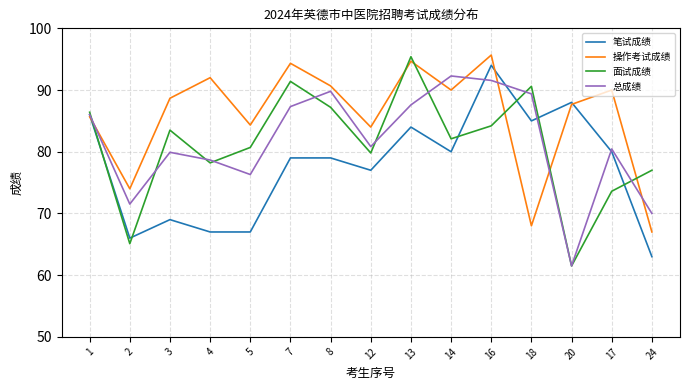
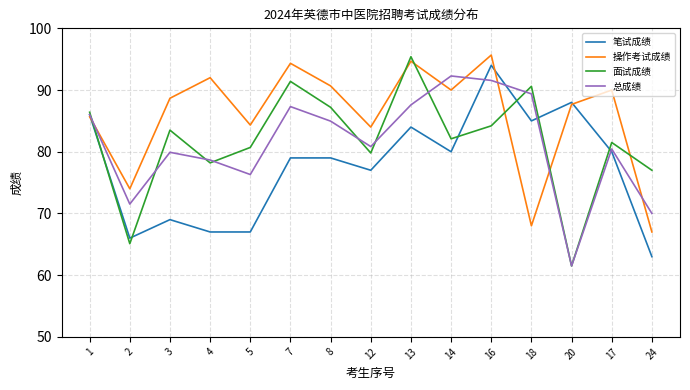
  {
    "笔试成绩": {
      "2": 66,
      "3": 69,
      "4": 67,
      "5": 67,
      "7": 79,
      "8": 79,
      "12": 77,
      "13": 84,
      "14": 80,
      "16": 94,
      "18": 85,
      "17": 80,
      "24": 63
    },
    "操作考试成绩": {
      "2": 74,
      "3": 89,
      "4": 92,
      "5": 84,
      "7": 94,
      "8": 91,
      "12": 84,
      "13": 95,
      "14": 90,
      "16": 96,
      "18": 68,
      "24": 67
    },
    "面试成绩": {
      "2": 65,
      "3": 84,
      "4": 78,
      "5": 81,
      "7": 91,
      "8": 87,
      "12": 80,
      "13": 95,
      "14": 82,
      "16": 84,
      "18": 91,
-     "17": 74,
+     "17": 82,
      "24": 77
    },
    "总成绩": {
      "2": 72,
      "3": 80,
      "4": 79,
      "5": 76,
      "7": 87,
-     "8": 90,
+     "8": 85,
      "12": 81,
      "13": 88,
      "14": 92,
      "16": 92,
      "18": 89,
      "17": 80,
      "24": 70
    }
  }
